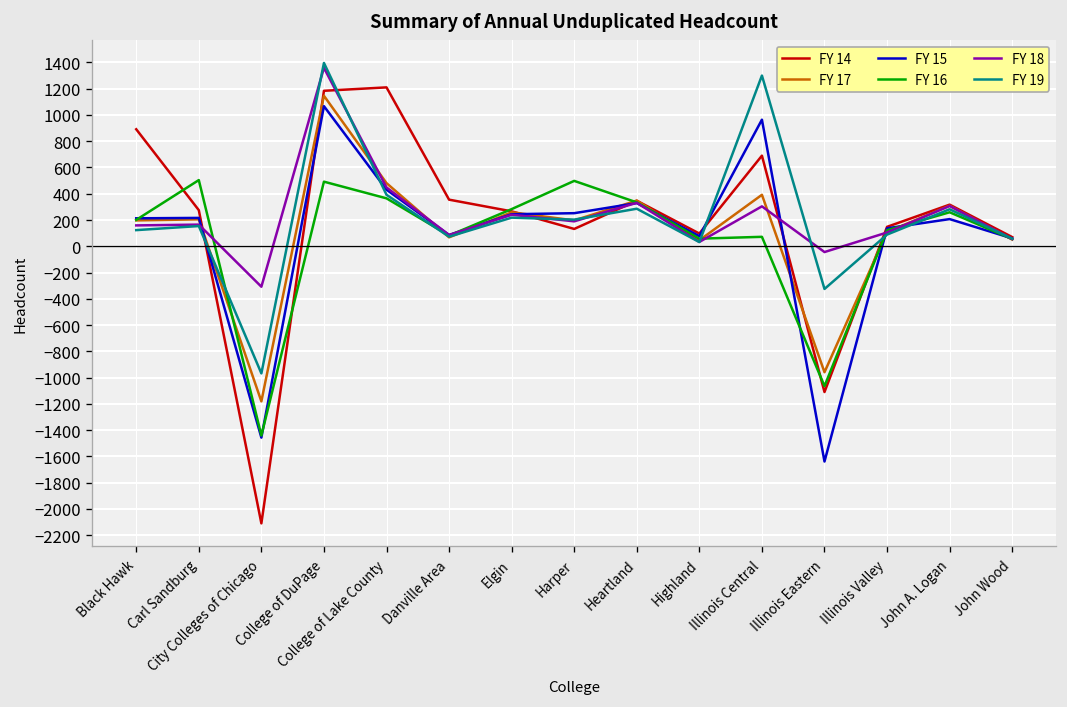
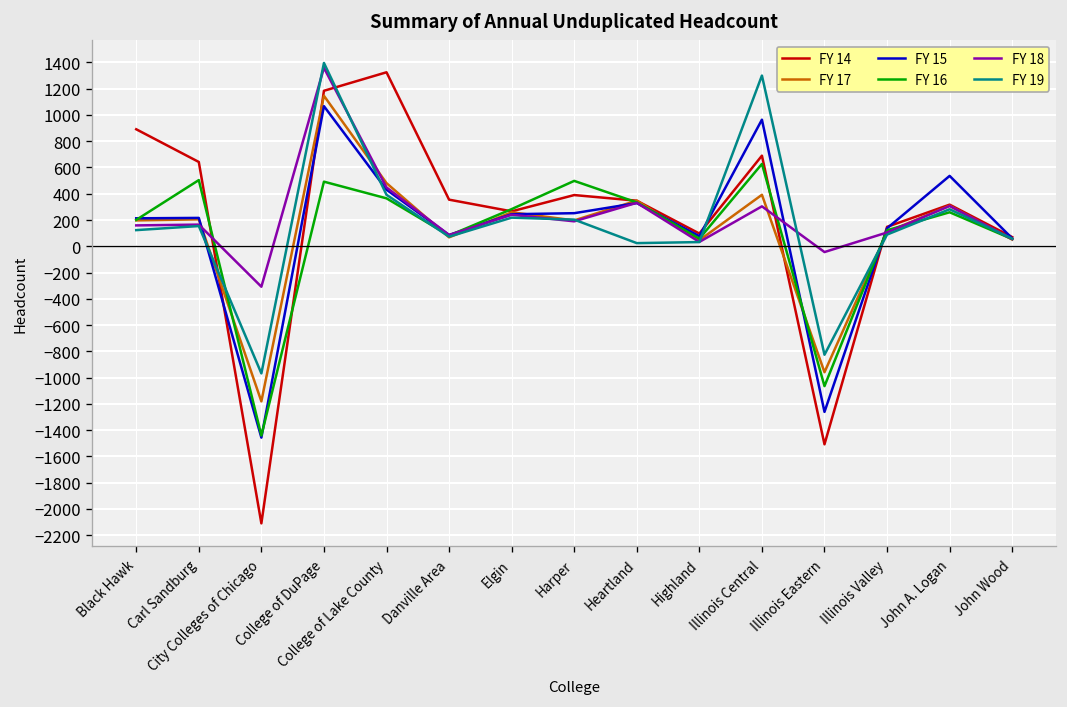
  {
    "FY 14": {
      "Black Hawk": 890,
-     "Carl Sandburg": 280,
+     "Carl Sandburg": 640,
      "City Colleges of Chicago": -2110,
      "College of DuPage": 1180,
-     "College of Lake County": 1210,
+     "College of Lake County": 1330,
      "Danville Area": 360,
-     "Harper": 130,
+     "Harper": 390,
      "Illinois Central": 690,
-     "Illinois Eastern": -1110
+     "Illinois Eastern": -1510
    },
    "FY 17": {
      "City Colleges of Chicago": -1180,
      "College of DuPage": 1150,
      "College of Lake County": 480,
      "Illinois Central": 390,
      "Illinois Eastern": -960
    },
    "FY 15": {
      "College of DuPage": 1070,
      "Harper": 250,
      "Illinois Central": 960,
-     "Illinois Eastern": -1640,
-     "John A. Logan": 210
+     "Illinois Eastern": -1260,
+     "John A. Logan": 540
    },
    "FY 16": {
      "Carl Sandburg": 500,
      "College of DuPage": 490,
      "College of Lake County": 370,
      "Harper": 500,
-     "Illinois Central": 70,
+     "Illinois Central": 630,
      "Illinois Eastern": -1070
    },
    "FY 18": {
      "Black Hawk": 160,
      "City Colleges of Chicago": -310,
      "College of DuPage": 1360,
      "Illinois Central": 300,
      "Illinois Eastern": -40
    },
    "FY 19": {
      "Black Hawk": 120,
      "City Colleges of Chicago": -970,
      "College of DuPage": 1400,
      "College of Lake County": 390,
-     "Heartland": 290,
+     "Heartland": 20,
      "Illinois Central": 1300,
-     "Illinois Eastern": -330
+     "Illinois Eastern": -830
    }
  }
